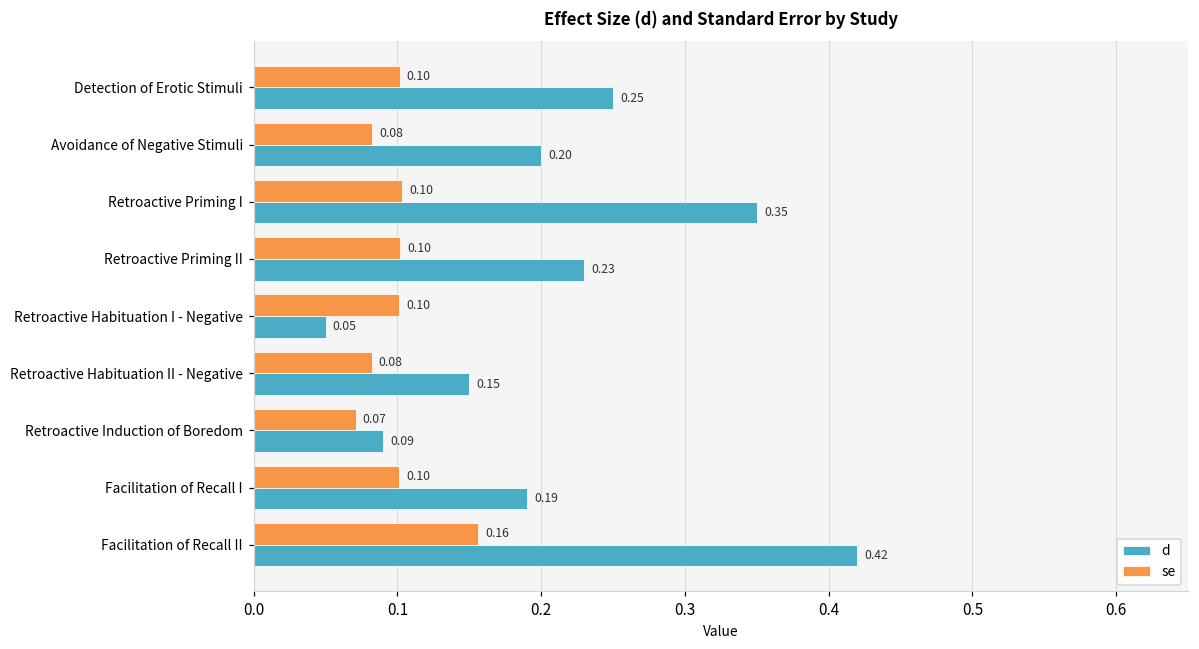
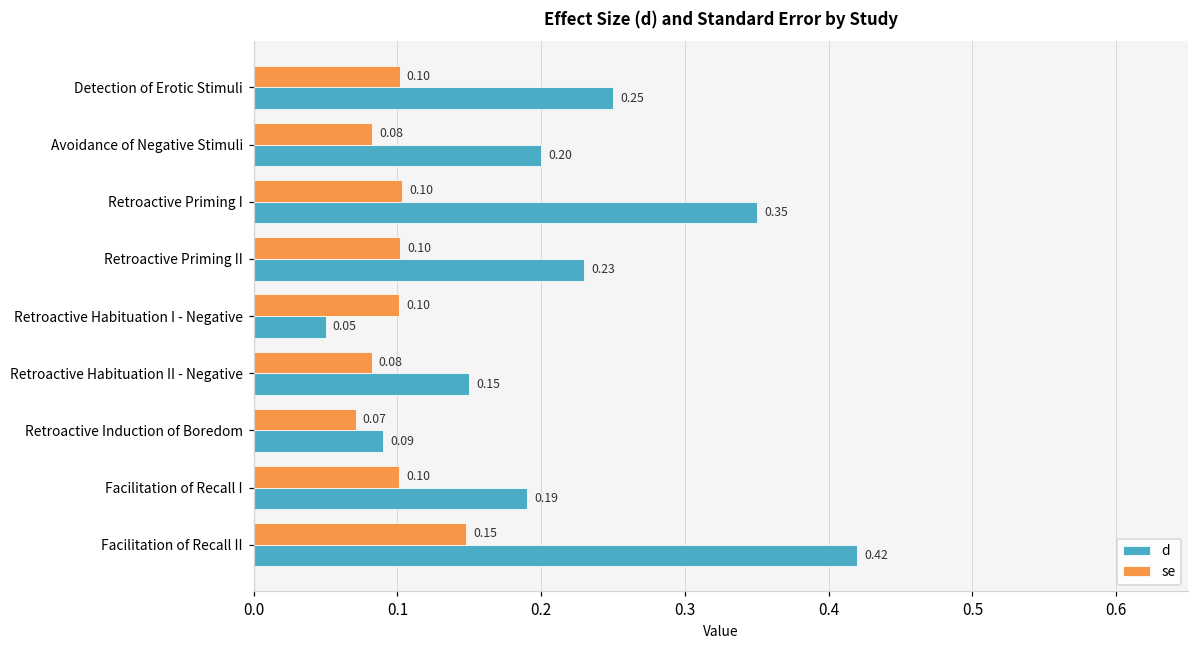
  {
    "d": {
      "Detection of Erotic Stimuli": 0.25,
      "Avoidance of Negative Stimuli": 0.20,
      "Retroactive Priming I": 0.35,
      "Retroactive Priming II": 0.23,
      "Retroactive Habituation I - Negative": 0.05,
      "Retroactive Habituation II - Negative": 0.15,
      "Retroactive Induction of Boredom": 0.09,
      "Facilitation of Recall I": 0.19,
      "Facilitation of Recall II": 0.42
    },
    "se": {
      "Detection of Erotic Stimuli": 0.10,
      "Avoidance of Negative Stimuli": 0.08,
      "Retroactive Priming I": 0.10,
      "Retroactive Priming II": 0.10,
      "Retroactive Habituation I - Negative": 0.10,
      "Retroactive Habituation II - Negative": 0.08,
      "Retroactive Induction of Boredom": 0.07,
      "Facilitation of Recall I": 0.10,
-     "Facilitation of Recall II": 0.16
+     "Facilitation of Recall II": 0.15
    }
  }
